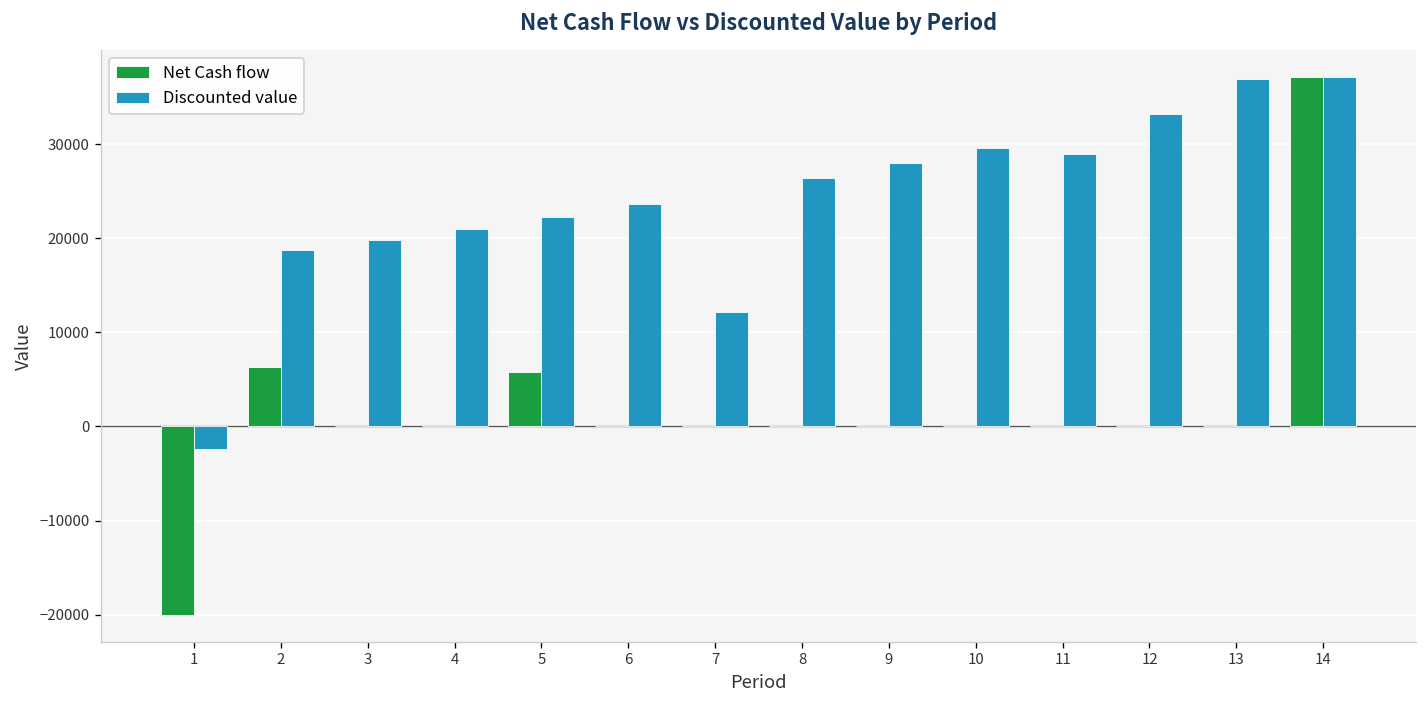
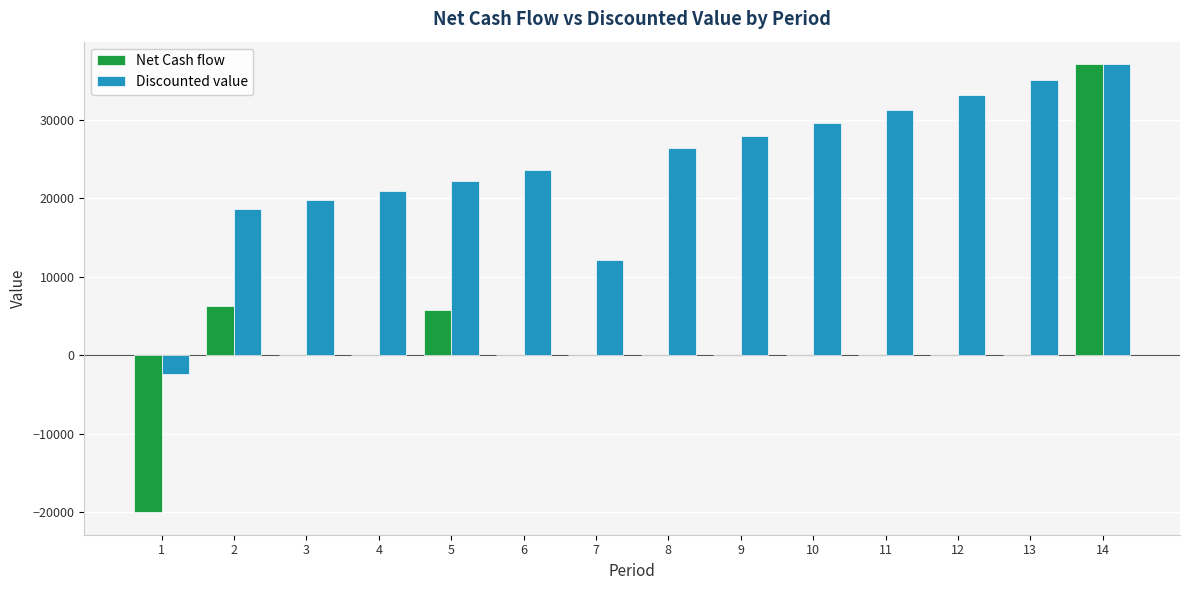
  {
    "Net Cash flow": {
      "1": -20000,
      "2": 6000,
      "5": 6000,
      "14": 37000
    },
    "Discounted value": {
      "1": -2000,
      "2": 19000,
      "3": 20000,
      "4": 21000,
      "5": 22000,
      "6": 24000,
      "7": 12000,
      "8": 26000,
      "9": 28000,
      "10": 30000,
-     "11": 29000,
+     "11": 31000,
      "12": 33000,
-     "13": 37000,
+     "13": 35000,
      "14": 37000
    }
  }
